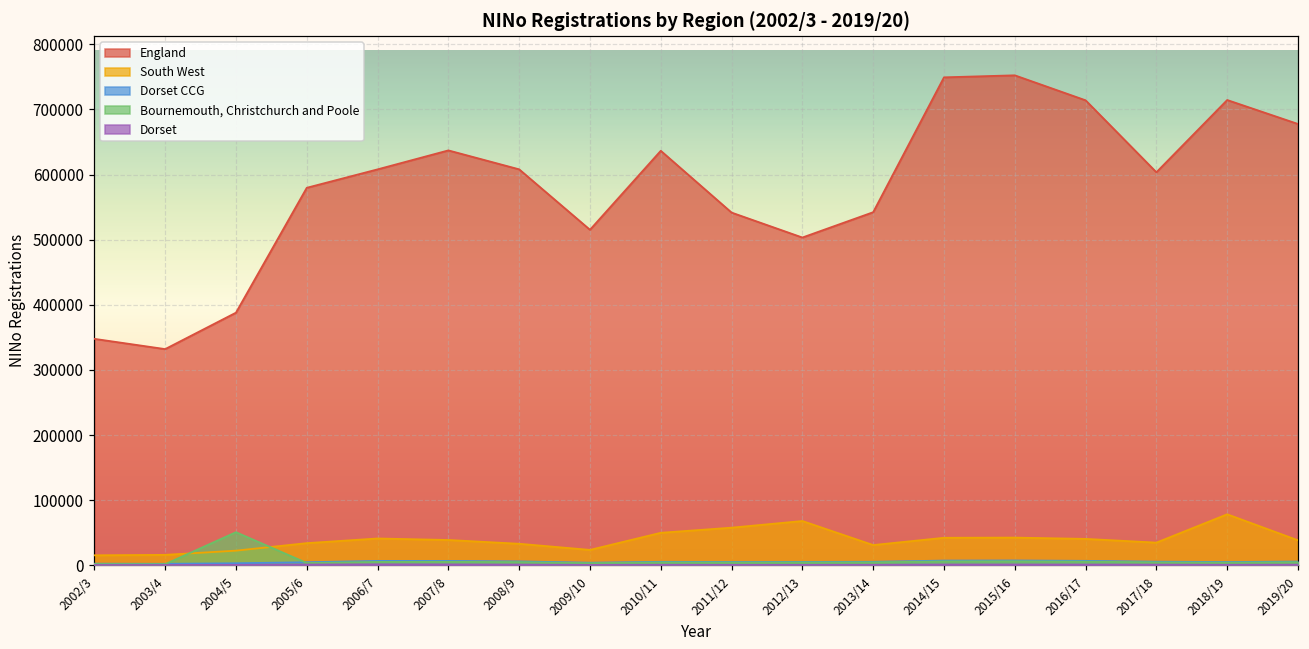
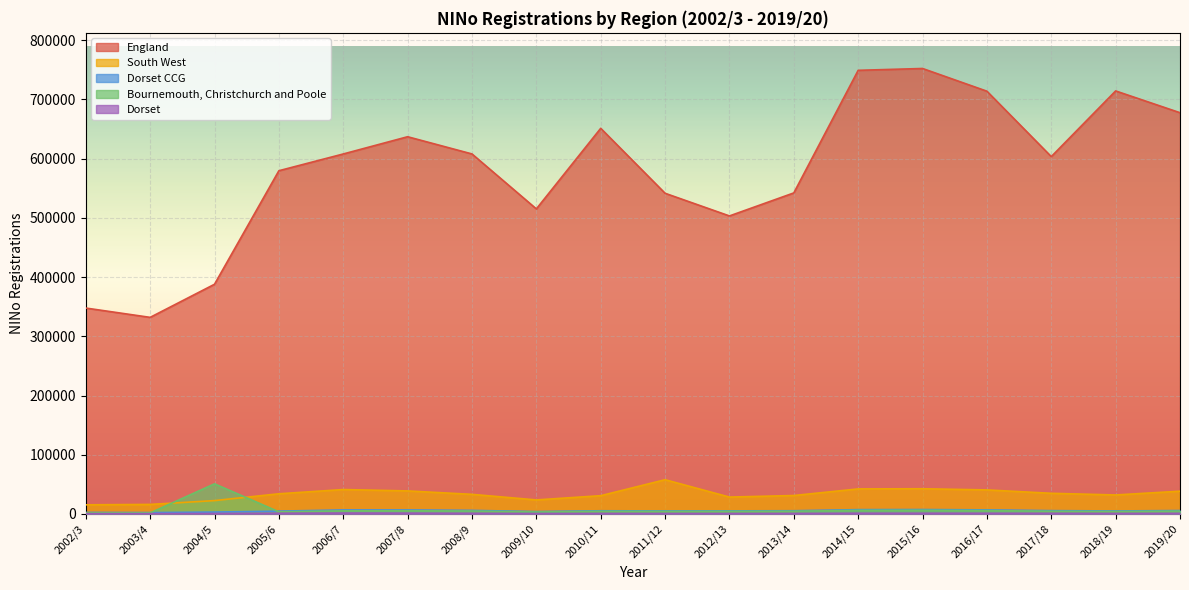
  {
    "England": {
      "2002/3": 350000,
      "2003/4": 330000,
      "2004/5": 390000,
      "2005/6": 580000,
      "2006/7": 610000,
      "2007/8": 640000,
      "2008/9": 610000,
      "2009/10": 520000,
-     "2010/11": 640000,
+     "2010/11": 650000,
      "2011/12": 540000,
      "2012/13": 500000,
      "2013/14": 540000,
      "2014/15": 750000,
      "2015/16": 750000,
      "2016/17": 710000,
      "2017/18": 600000,
      "2018/19": 710000,
      "2019/20": 680000
    },
    "South West": {
      "2002/3": 20000,
      "2003/4": 20000,
      "2004/5": 20000,
      "2005/6": 30000,
      "2006/7": 40000,
      "2007/8": 40000,
      "2008/9": 30000,
      "2009/10": 20000,
-     "2010/11": 50000,
+     "2010/11": 30000,
      "2011/12": 60000,
-     "2012/13": 70000,
+     "2012/13": 30000,
      "2013/14": 30000,
      "2014/15": 40000,
      "2015/16": 40000,
      "2016/17": 40000,
      "2017/18": 30000,
-     "2018/19": 80000,
+     "2018/19": 30000,
      "2019/20": 40000
    },
    "Bournemouth, Christchurch and Poole": {
      "2004/5": 50000
    },
    "Dorset": {
      "2014/15": 0,
      "2015/16": 0,
      "2016/17": 0
    }
  }
